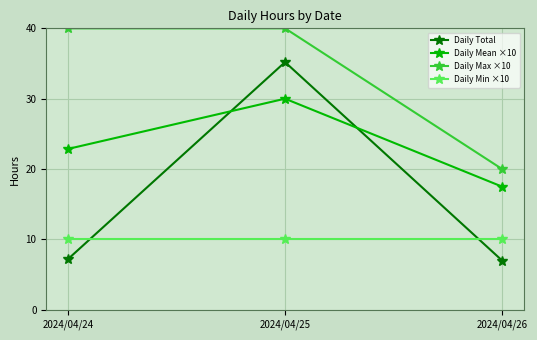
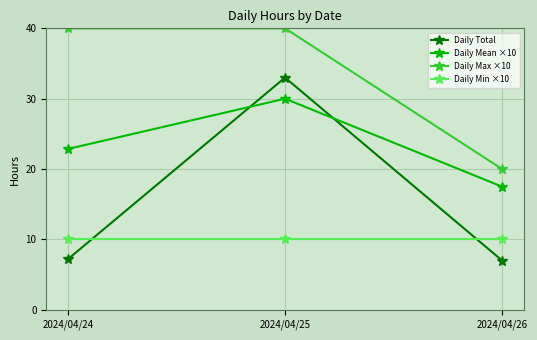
  {
    "Daily Total": {
      "2024/04/24": 7,
-     "2024/04/25": 35,
+     "2024/04/25": 33,
      "2024/04/26": 7
    },
    "Daily Mean ×10": {
      "2024/04/24": 23,
      "2024/04/25": 30,
      "2024/04/26": 18
    }
  }
